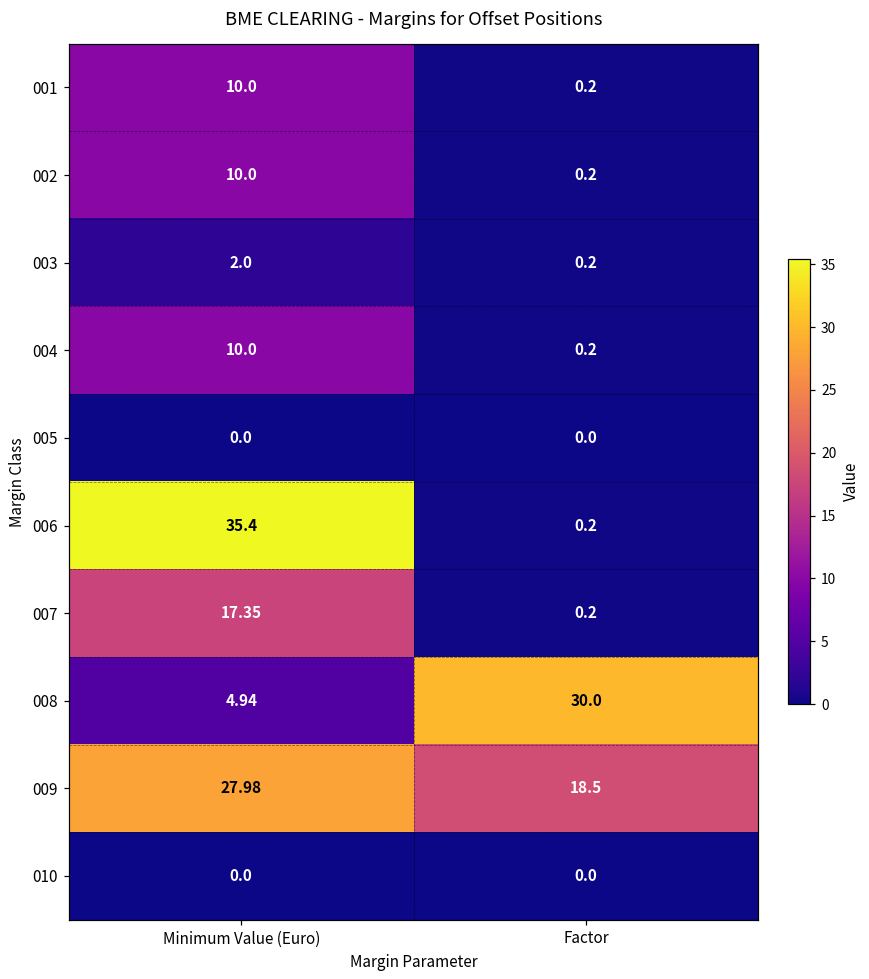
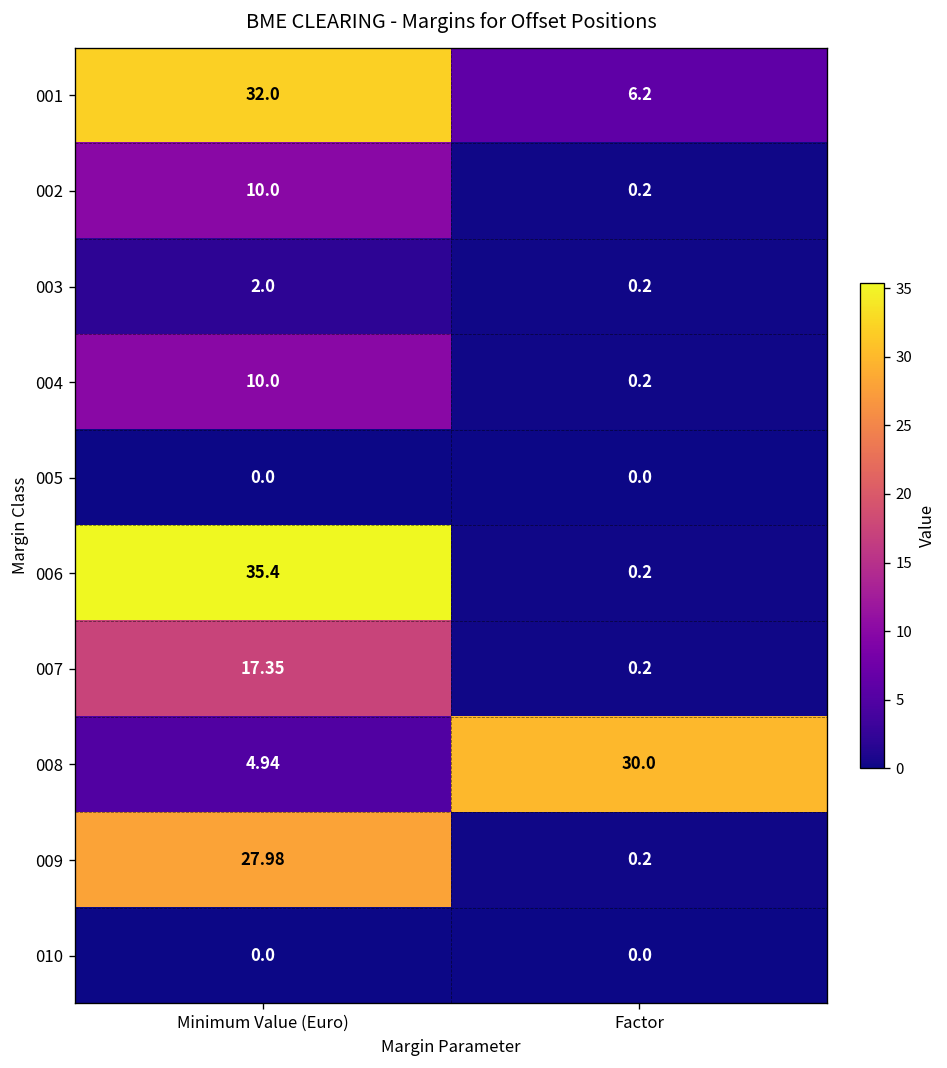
  {
    "001": {
-     "Minimum Value (Euro)": 10.0,
-     "Factor": 0.2
+     "Minimum Value (Euro)": 32.0,
+     "Factor": 6.2
    },
    "002": {
      "Minimum Value (Euro)": 10.0,
      "Factor": 0.2
    },
    "003": {
      "Minimum Value (Euro)": 2.0,
      "Factor": 0.2
    },
    "004": {
      "Minimum Value (Euro)": 10.0,
      "Factor": 0.2
    },
    "005": {
      "Minimum Value (Euro)": 0.0,
      "Factor": 0.0
    },
    "006": {
      "Minimum Value (Euro)": 35.4,
      "Factor": 0.2
    },
    "007": {
      "Minimum Value (Euro)": 17.35,
      "Factor": 0.2
    },
    "008": {
      "Minimum Value (Euro)": 4.94,
      "Factor": 30.0
    },
    "009": {
      "Minimum Value (Euro)": 27.98,
-     "Factor": 18.5
+     "Factor": 0.2
    },
    "010": {
      "Minimum Value (Euro)": 0.0,
      "Factor": 0.0
    }
  }
